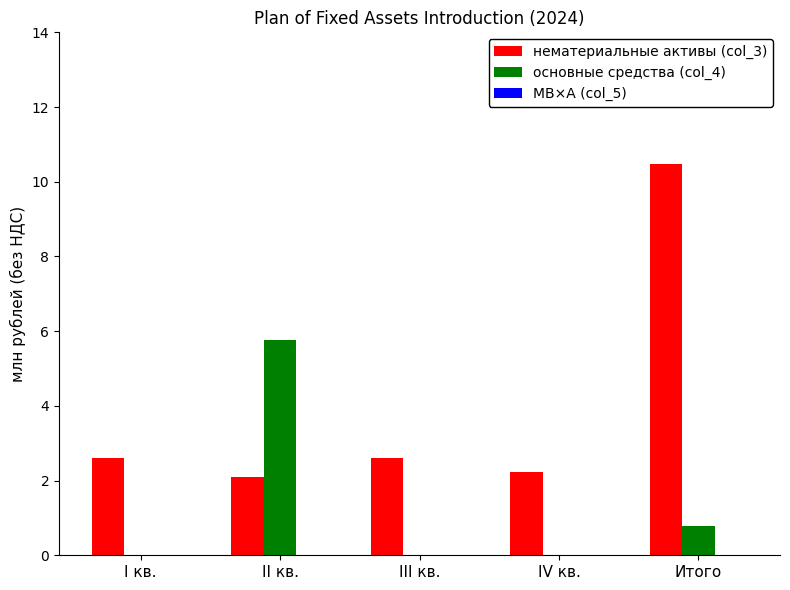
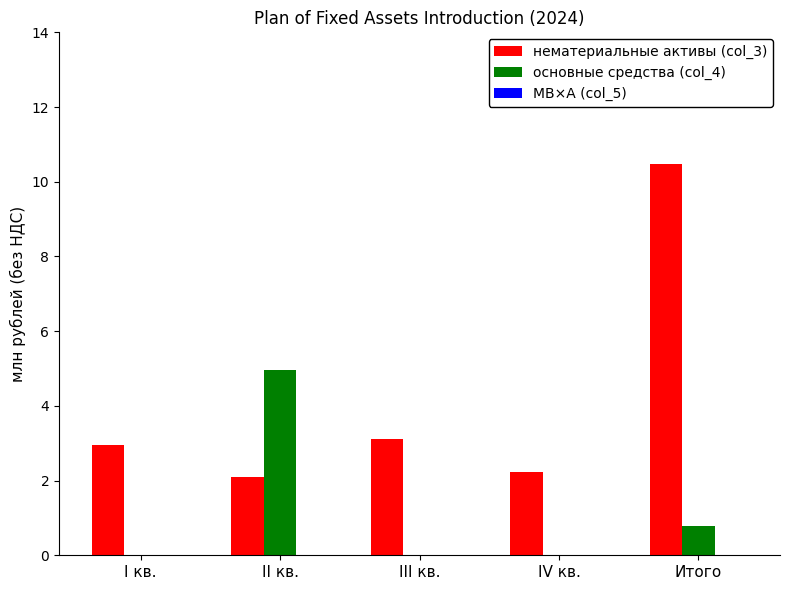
  {
    "нематериальные активы (col_3)": {
-     "I кв.": 2.6,
+     "I кв.": 3.0,
      "II кв.": 2.1,
-     "III кв.": 2.6,
+     "III кв.": 3.1,
      "IV кв.": 2.2,
      "Итого": 10.5
    },
    "основные средства (col_4)": {
      "I кв.": 0.0,
-     "II кв.": 5.8,
+     "II кв.": 5.0,
      "III кв.": 0.0,
      "IV кв.": 0.0,
      "Итого": 0.8
    },
    "МВ×А (col_5)": {
      "I кв.": 0.0,
      "II кв.": 0.0,
      "III кв.": 0.0,
      "IV кв.": 0.0,
      "Итого": 0.0
    }
  }
